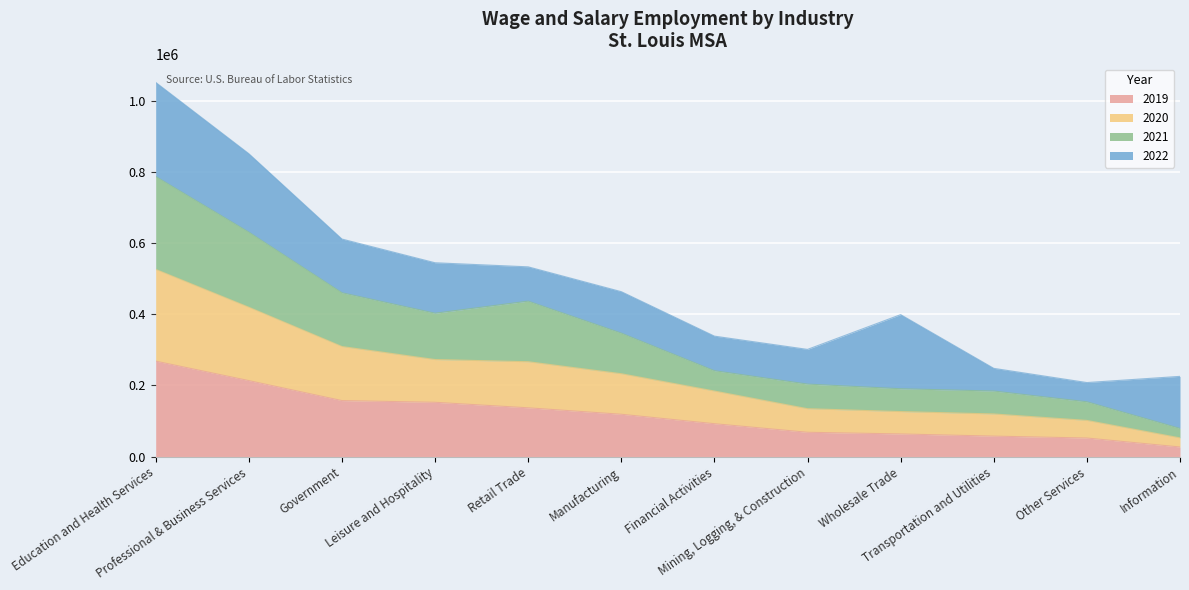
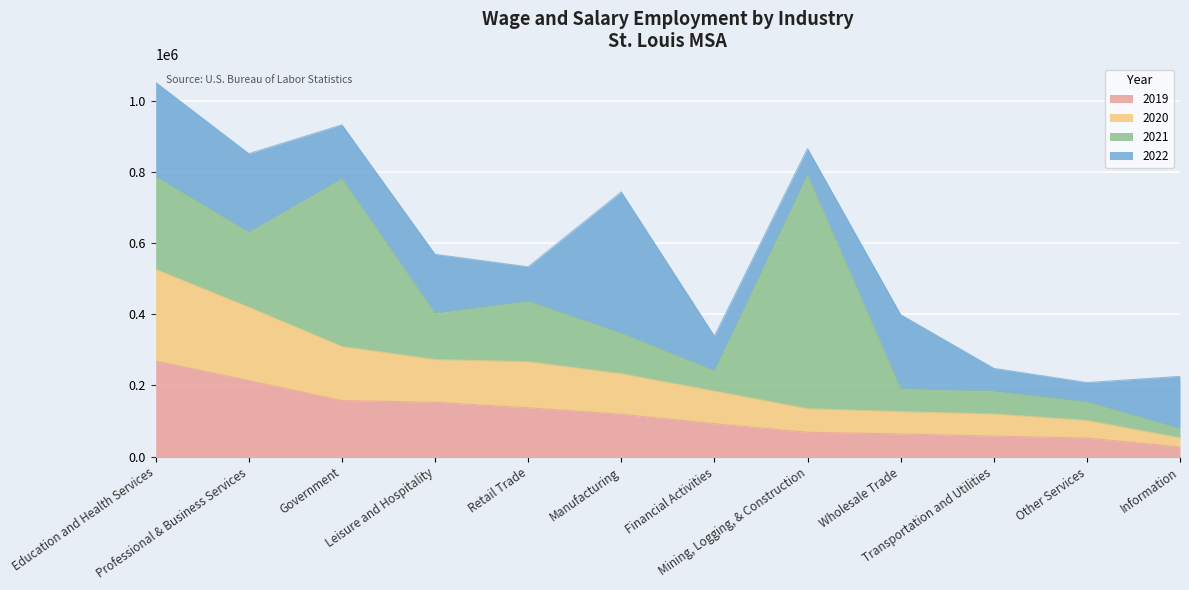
  {
    "2021": {
      "Education and Health Services": 260000,
      "Professional & Business Services": 210000,
-     "Government": 150000,
+     "Government": 470000,
      "Leisure and Hospitality": 130000,
      "Retail Trade": 170000,
      "Manufacturing": 110000,
      "Financial Activities": 60000,
-     "Mining, Logging, & Construction": 70000,
+     "Mining, Logging, & Construction": 660000,
      "Wholesale Trade": 60000,
      "Transportation and Utilities": 60000,
      "Other Services": 50000,
      "Information": 30000
    },
    "2022": {
      "Education and Health Services": 260000,
      "Professional & Business Services": 220000,
      "Government": 150000,
-     "Leisure and Hospitality": 140000,
+     "Leisure and Hospitality": 170000,
      "Retail Trade": 100000,
-     "Manufacturing": 120000,
+     "Manufacturing": 400000,
      "Financial Activities": 100000,
-     "Mining, Logging, & Construction": 100000,
+     "Mining, Logging, & Construction": 70000,
      "Wholesale Trade": 210000,
      "Transportation and Utilities": 60000,
      "Other Services": 50000,
      "Information": 150000
    }
  }
